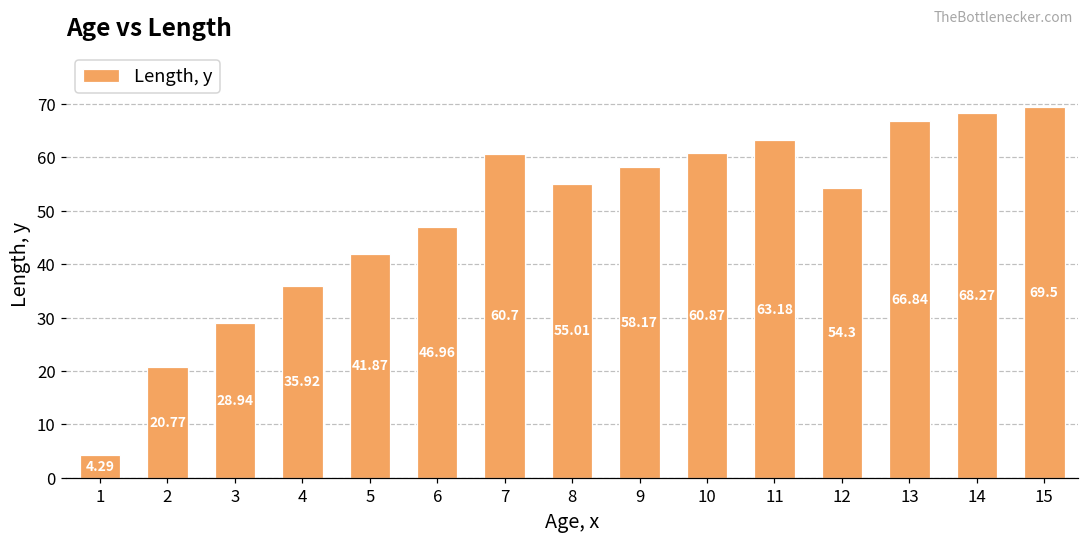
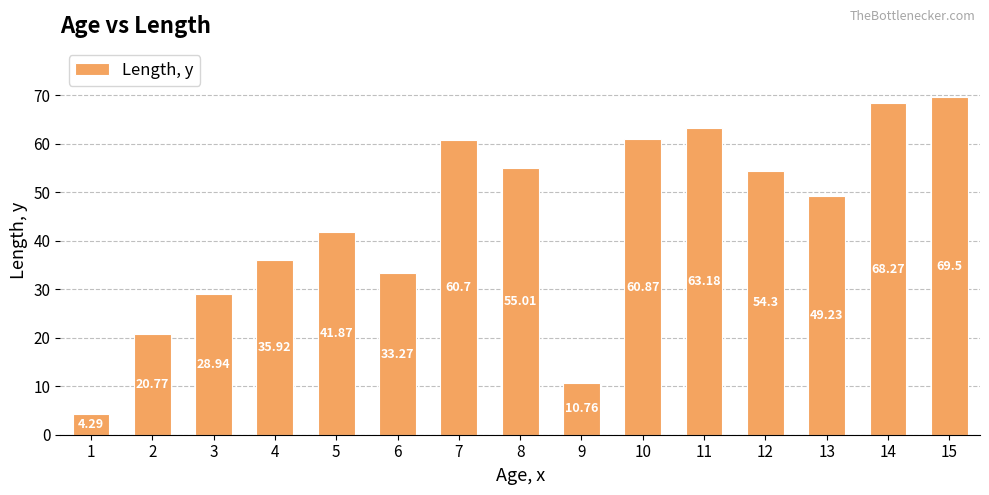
  {
    "1": 4.29,
    "2": 20.77,
    "3": 28.94,
    "4": 35.92,
    "5": 41.87,
-   "6": 46.96,
+   "6": 33.27,
    "7": 60.7,
    "8": 55.01,
-   "9": 58.17,
+   "9": 10.76,
    "10": 60.87,
    "11": 63.18,
    "12": 54.3,
-   "13": 66.84,
+   "13": 49.23,
    "14": 68.27,
    "15": 69.5
  }
